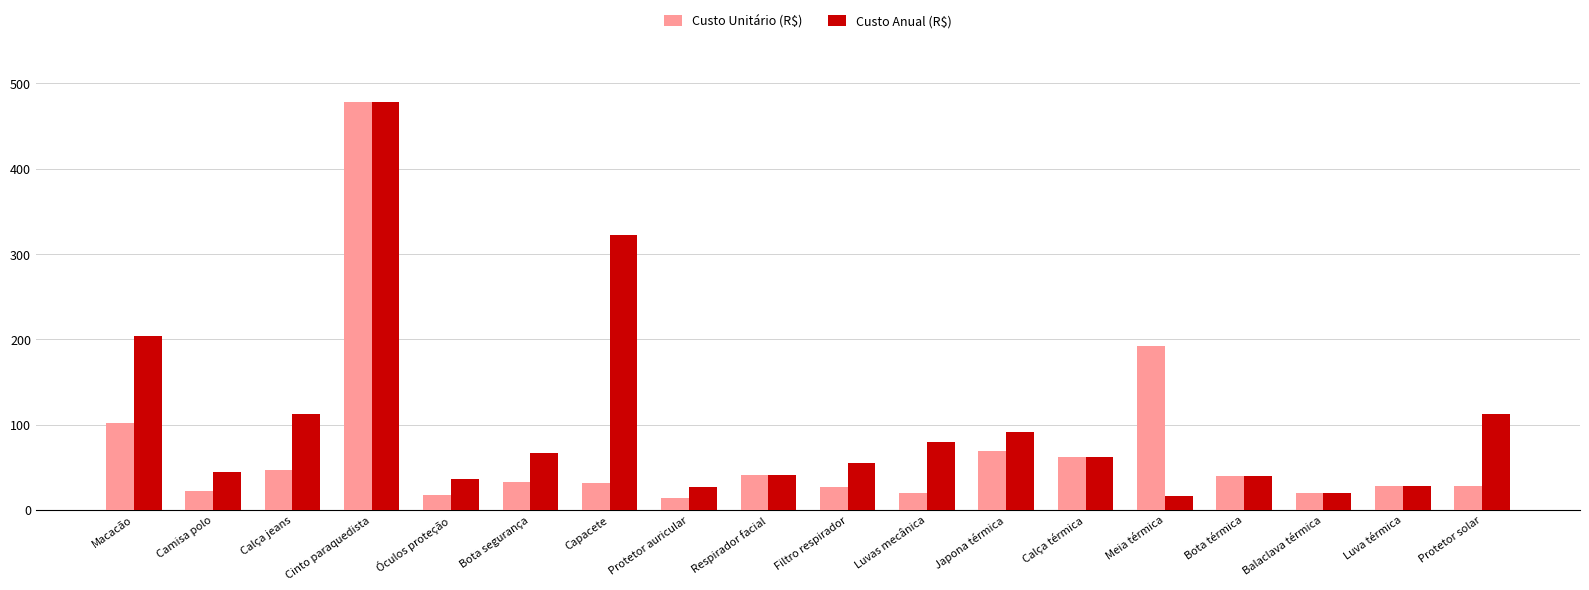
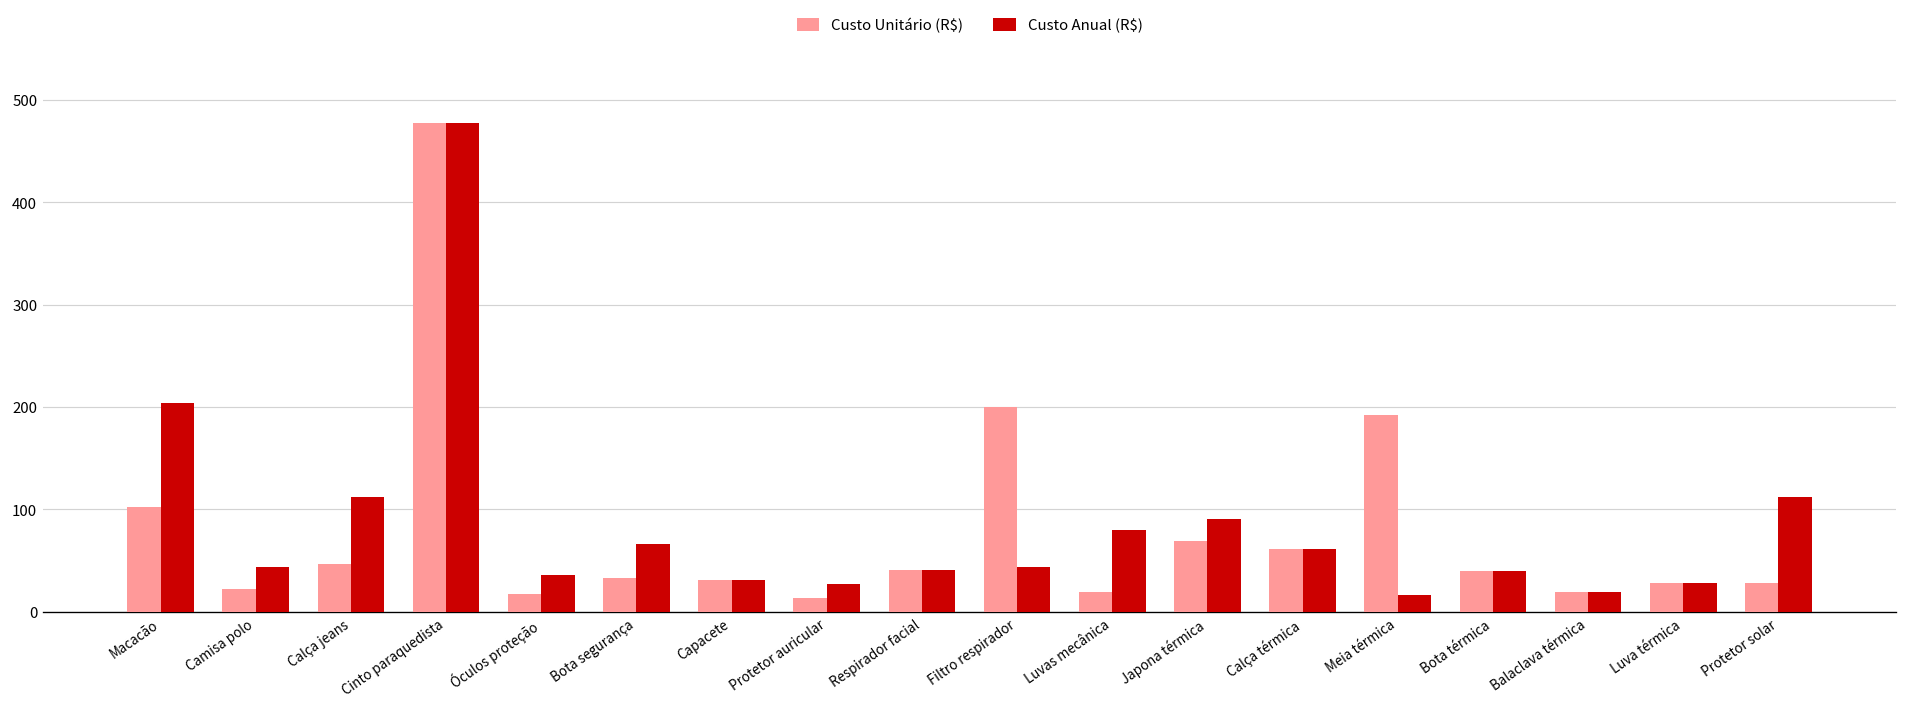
  {
    "Custo Unitário (R$)": {
      "Macacão": 100,
      "Camisa polo": 20,
      "Calça jeans": 50,
      "Cinto paraquedista": 480,
      "Óculos proteção": 20,
      "Bota segurança": 30,
      "Capacete": 30,
      "Protetor auricular": 10,
      "Respirador facial": 40,
-     "Filtro respirador": 30,
+     "Filtro respirador": 200,
      "Luvas mecânica": 20,
      "Japona térmica": 70,
      "Calça térmica": 60,
      "Meia térmica": 190,
      "Bota térmica": 40,
      "Balaclava térmica": 20,
      "Luva térmica": 30,
      "Protetor solar": 30
    },
    "Custo Anual (R$)": {
      "Macacão": 200,
      "Camisa polo": 40,
      "Calça jeans": 110,
      "Cinto paraquedista": 480,
      "Óculos proteção": 40,
      "Bota segurança": 70,
-     "Capacete": 320,
+     "Capacete": 30,
      "Protetor auricular": 30,
      "Respirador facial": 40,
-     "Filtro respirador": 50,
+     "Filtro respirador": 40,
      "Luvas mecânica": 80,
      "Japona térmica": 90,
      "Calça térmica": 60,
      "Meia térmica": 20,
      "Bota térmica": 40,
      "Balaclava térmica": 20,
      "Luva térmica": 30,
      "Protetor solar": 110
    }
  }
